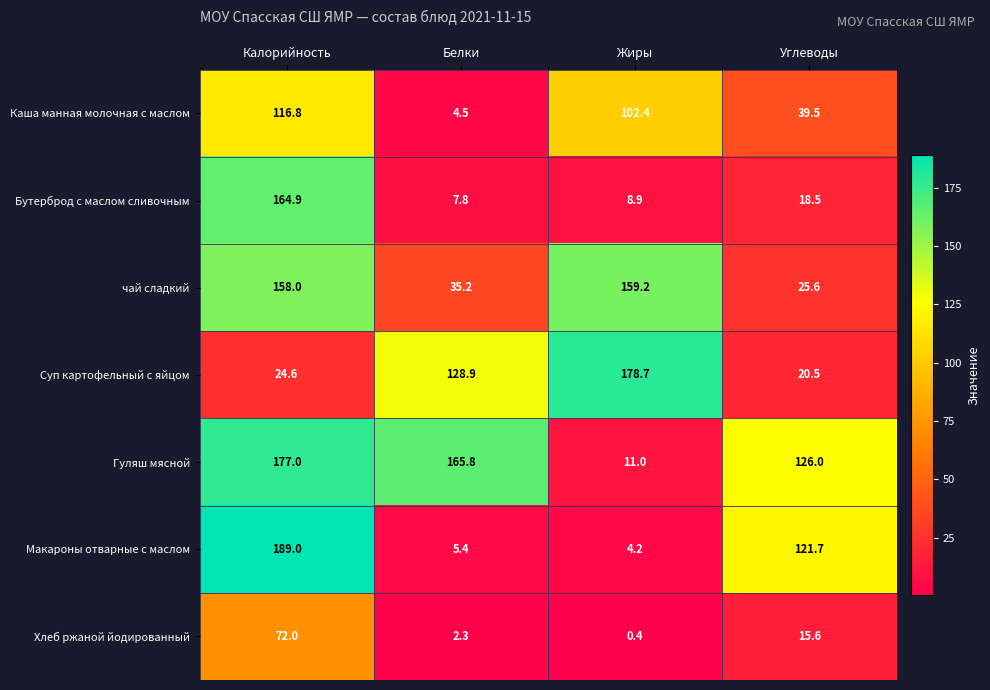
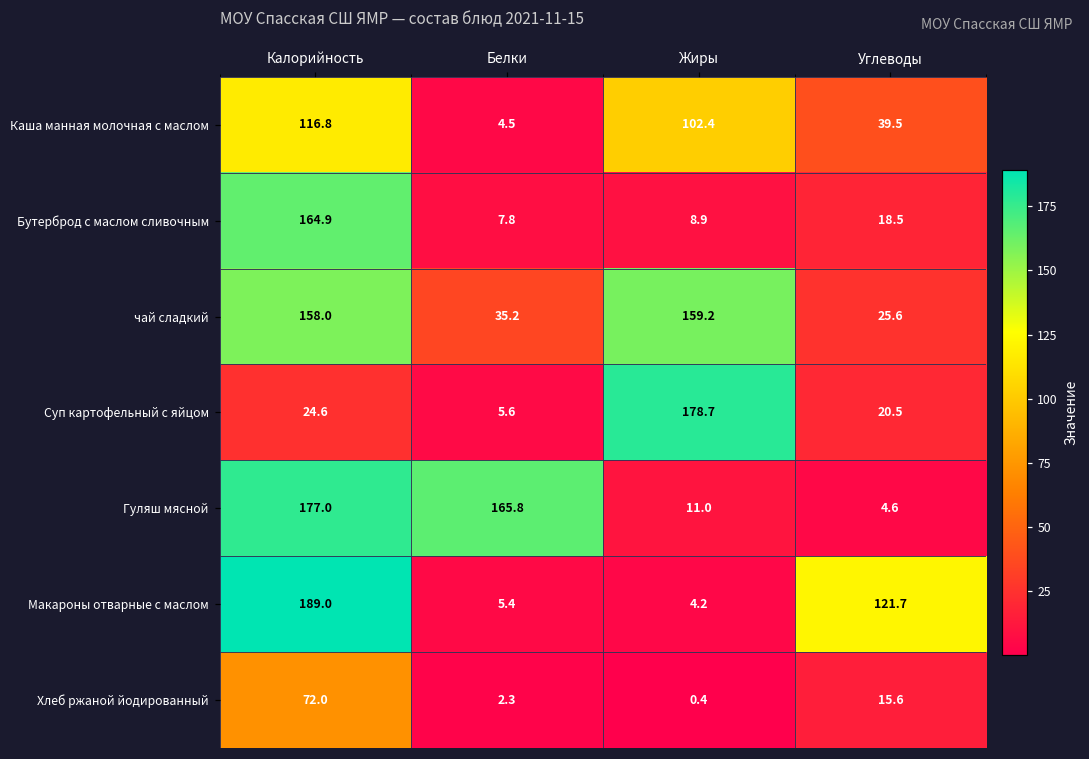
  {
    "Каша манная молочная с маслом": {
      "Калорийность": 116.8,
      "Белки": 4.5,
      "Жиры": 102.4,
      "Углеводы": 39.5
    },
    "Бутерброд с маслом сливочным": {
      "Калорийность": 164.9,
      "Белки": 7.8,
      "Жиры": 8.9,
      "Углеводы": 18.5
    },
    "чай сладкий": {
      "Калорийность": 158.0,
      "Белки": 35.2,
      "Жиры": 159.2,
      "Углеводы": 25.6
    },
    "Суп картофельный с яйцом": {
      "Калорийность": 24.6,
-     "Белки": 128.9,
+     "Белки": 5.6,
      "Жиры": 178.7,
      "Углеводы": 20.5
    },
    "Гуляш мясной": {
      "Калорийность": 177.0,
      "Белки": 165.8,
      "Жиры": 11.0,
-     "Углеводы": 126.0
+     "Углеводы": 4.6
    },
    "Макароны отварные с маслом": {
      "Калорийность": 189.0,
      "Белки": 5.4,
      "Жиры": 4.2,
      "Углеводы": 121.7
    },
    "Хлеб ржаной йодированный": {
      "Калорийность": 72.0,
      "Белки": 2.3,
      "Жиры": 0.4,
      "Углеводы": 15.6
    }
  }
